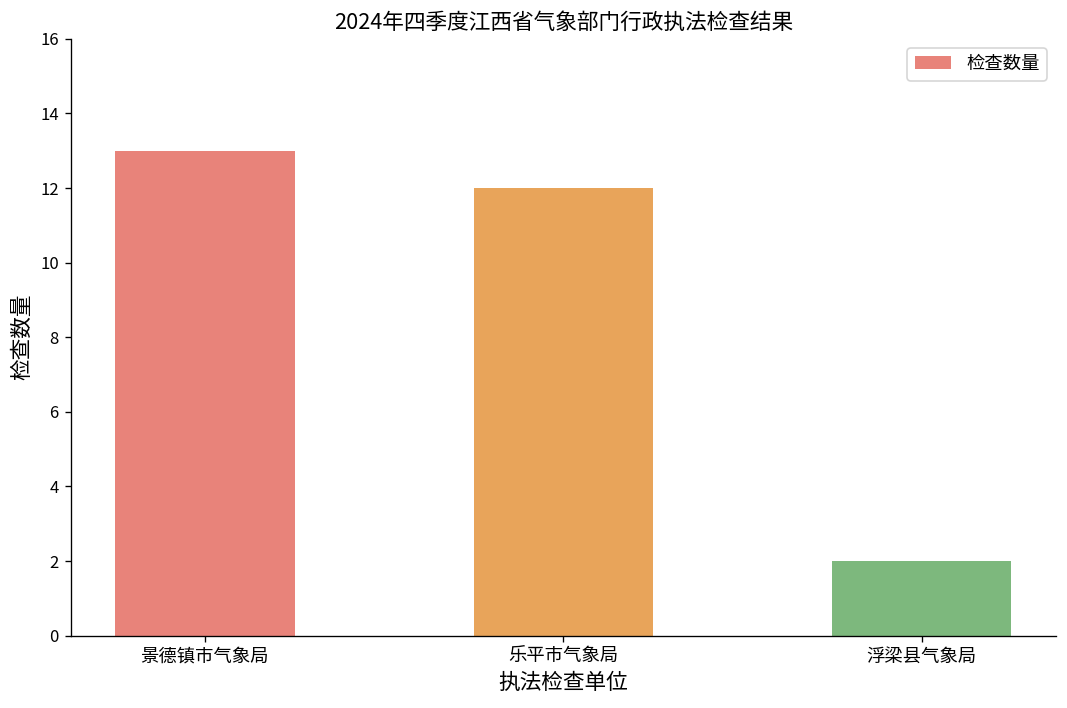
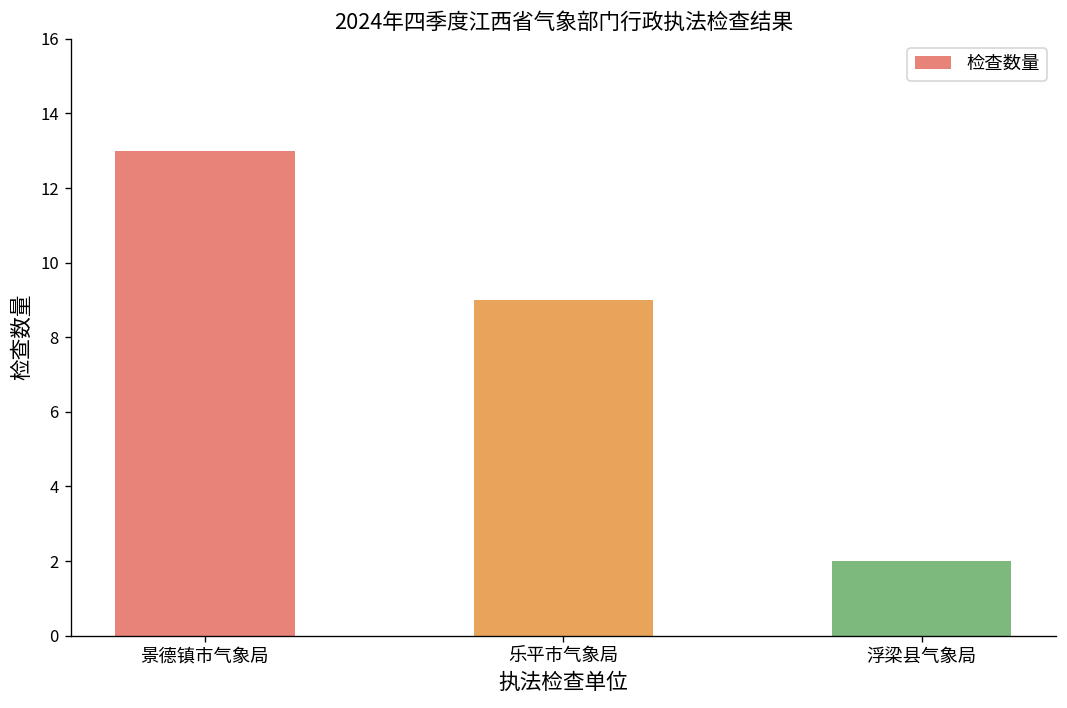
  {
    "景德镇市气象局": 13,
-   "乐平市气象局": 12,
+   "乐平市气象局": 9,
    "浮梁县气象局": 2
  }
